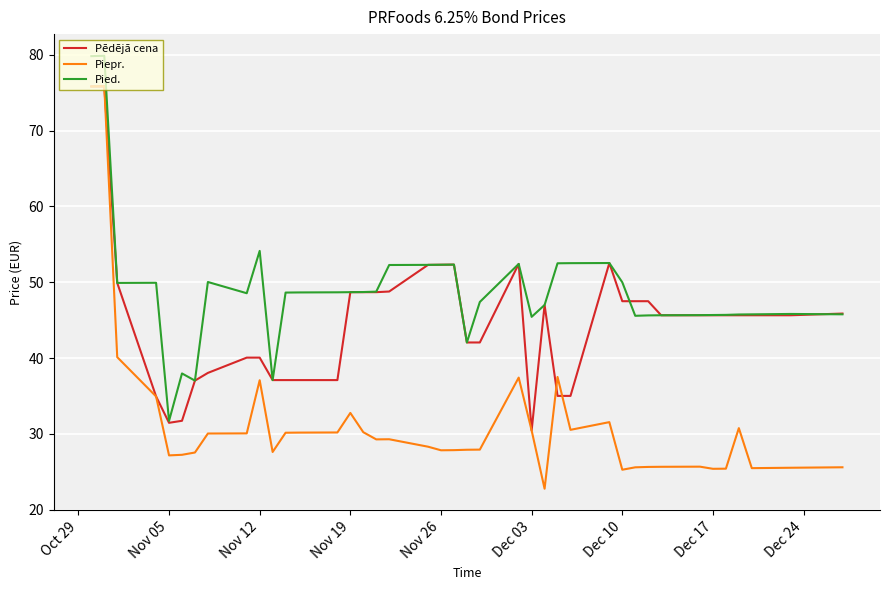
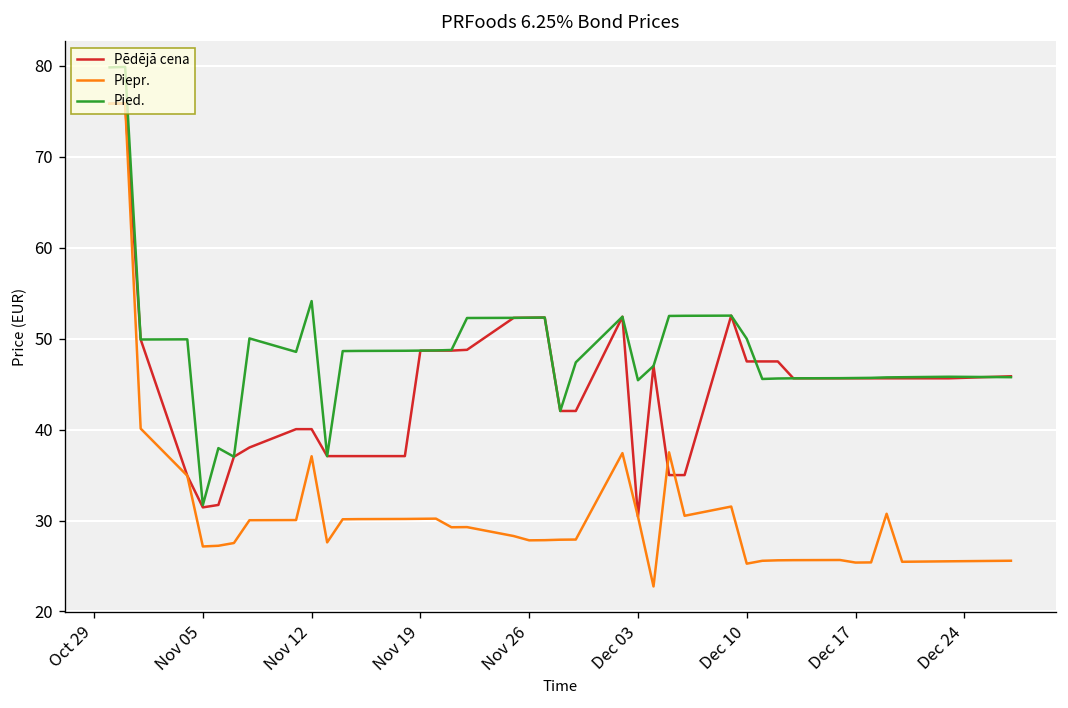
  {
    "Pēdējā cena": {
      "Nov 12": 40,
      "Dec 10": 48
    },
    "Piepr.": {
      "Nov 05": 27,
      "Nov 12": 37,
-     "Nov 19": 33,
+     "Nov 19": 30,
      "Nov 26": 28,
      "Dec 10": 25,
      "Dec 17": 25
    },
    "Pied.": {
      "Nov 12": 54,
      "Dec 03": 45,
      "Dec 10": 50
    }
  }
